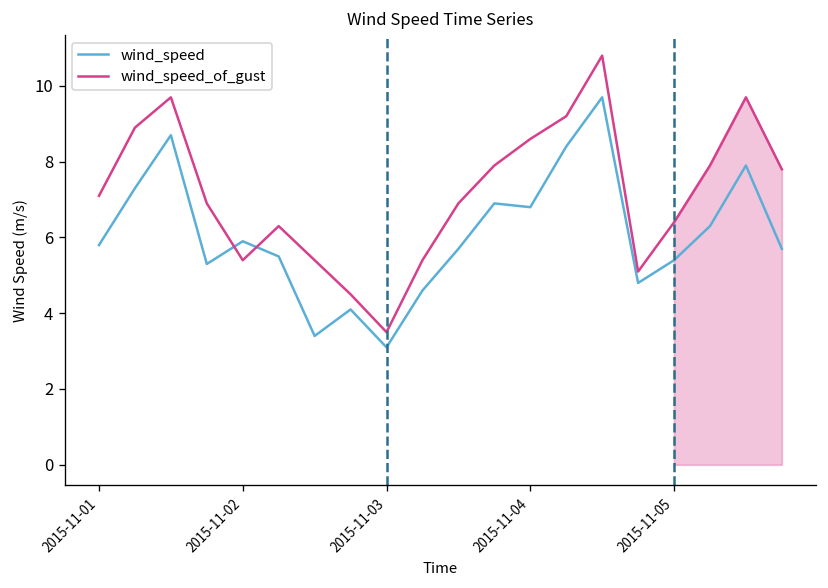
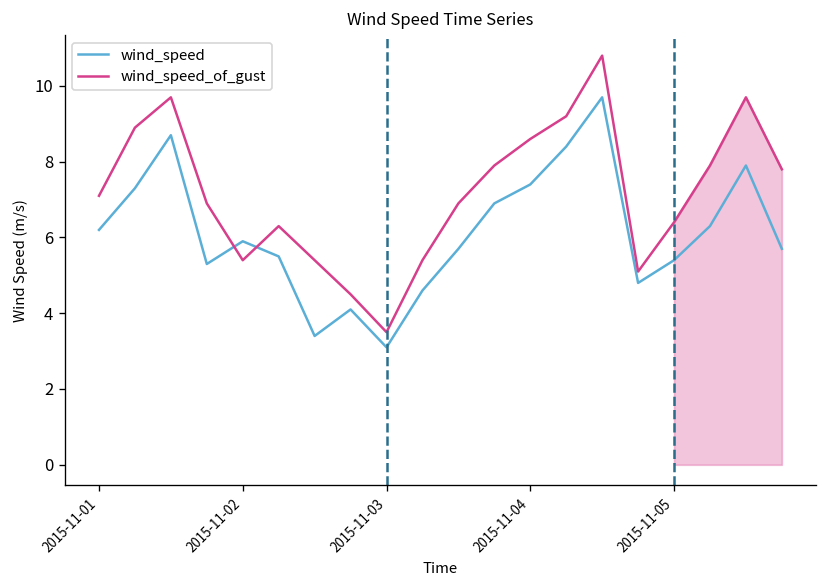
  {
    "wind_speed": {
-     "2015-11-01": 5.8,
+     "2015-11-01": 6.2,
      "2015-11-02": 5.9,
      "2015-11-03": 3.1,
-     "2015-11-04": 6.8,
+     "2015-11-04": 7.4,
      "2015-11-05": 5.4
    }
  }
